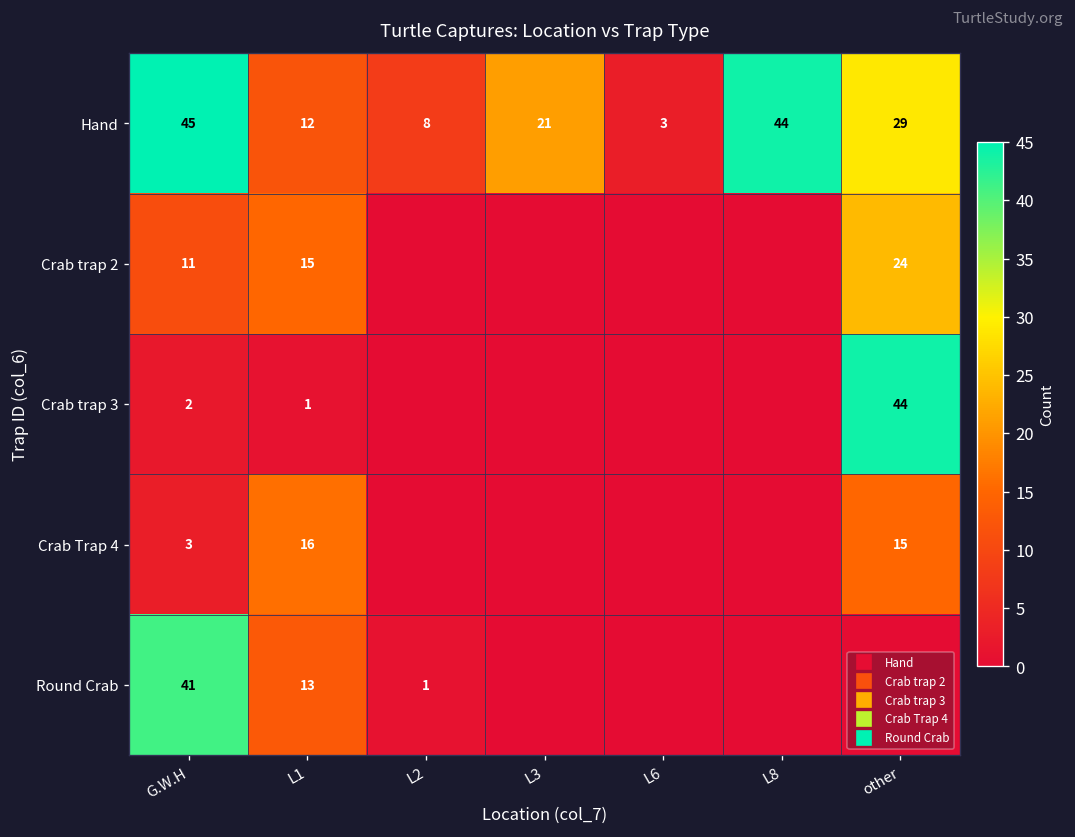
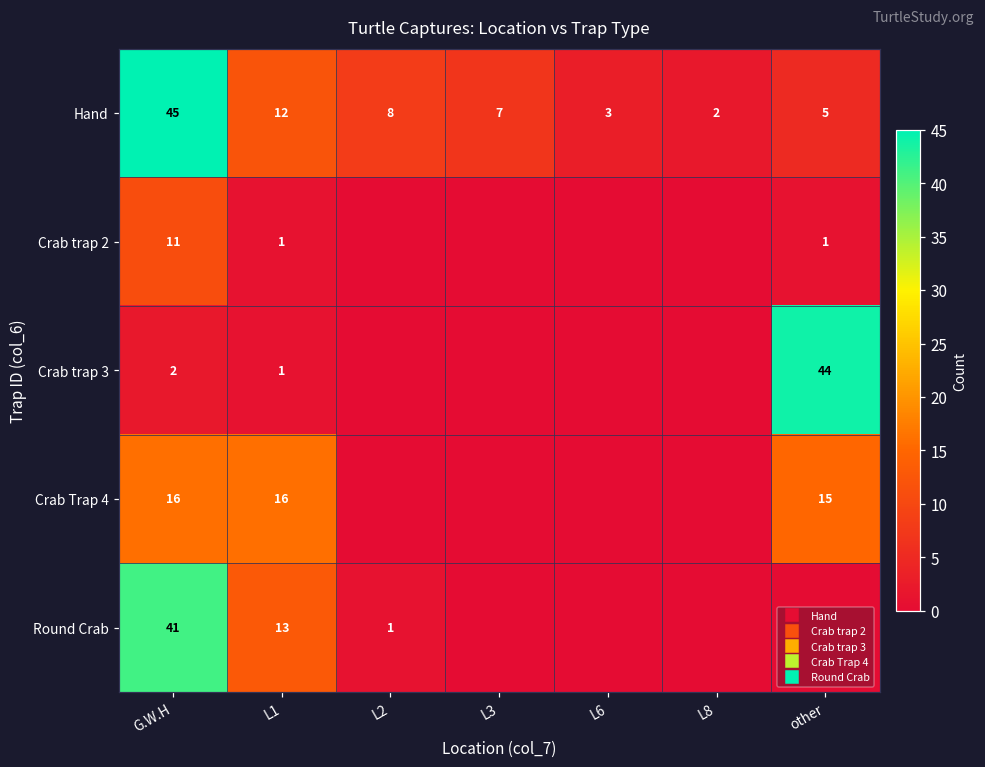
  {
    "Hand": {
      "G.W.H": 45,
      "L1": 12,
      "L2": 8,
-     "L3": 21,
+     "L3": 7,
      "L6": 3,
-     "L8": 44,
-     "other": 29
+     "L8": 2,
+     "other": 5
    },
    "Crab trap 2": {
      "G.W.H": 11,
-     "L1": 15,
-     "other": 24
+     "L1": 1,
+     "other": 1
    },
    "Crab trap 3": {
      "G.W.H": 2,
      "L1": 1,
      "other": 44
    },
    "Crab Trap 4": {
-     "G.W.H": 3,
+     "G.W.H": 16,
      "L1": 16,
      "other": 15
    },
    "Round Crab": {
      "G.W.H": 41,
      "L1": 13,
      "L2": 1
    }
  }
